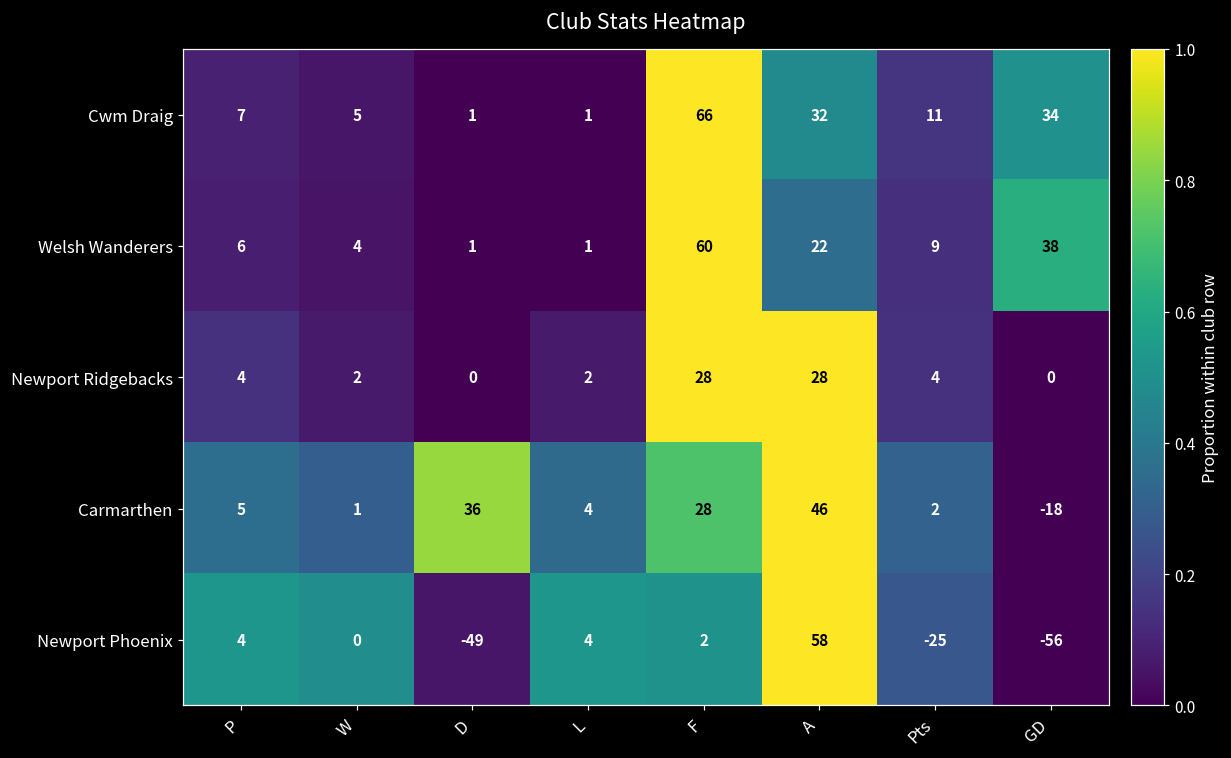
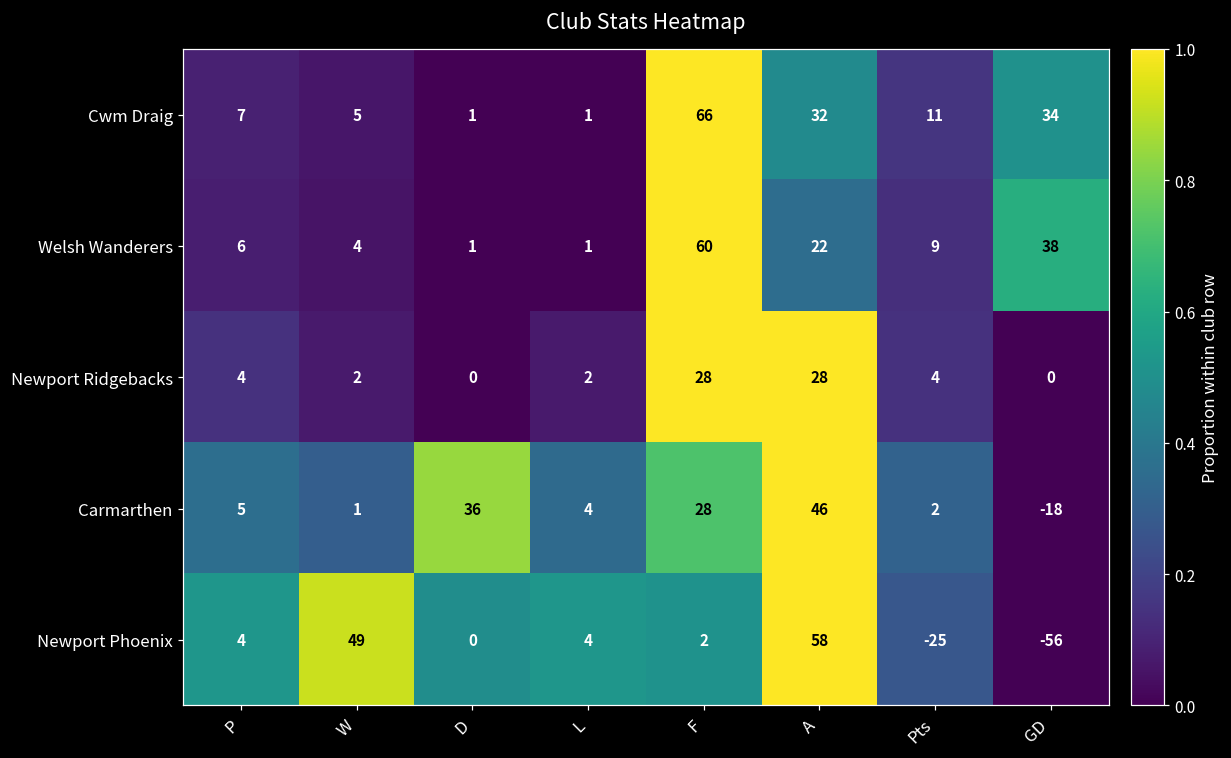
  {
    "Cwm Draig": {
      "P": 7,
      "W": 5,
      "D": 1,
      "L": 1,
      "F": 66,
      "A": 32,
      "Pts": 11,
      "GD": 34
    },
    "Welsh Wanderers": {
      "P": 6,
      "W": 4,
      "D": 1,
      "L": 1,
      "F": 60,
      "A": 22,
      "Pts": 9,
      "GD": 38
    },
    "Newport Ridgebacks": {
      "P": 4,
      "W": 2,
      "D": 0,
      "L": 2,
      "F": 28,
      "A": 28,
      "Pts": 4,
      "GD": 0
    },
    "Carmarthen": {
      "P": 5,
      "W": 1,
      "D": 36,
      "L": 4,
      "F": 28,
      "A": 46,
      "Pts": 2,
      "GD": -18
    },
    "Newport Phoenix": {
      "P": 4,
-     "W": 0,
-     "D": -49,
+     "W": 49,
+     "D": 0,
      "L": 4,
      "F": 2,
      "A": 58,
      "Pts": -25,
      "GD": -56
    }
  }
